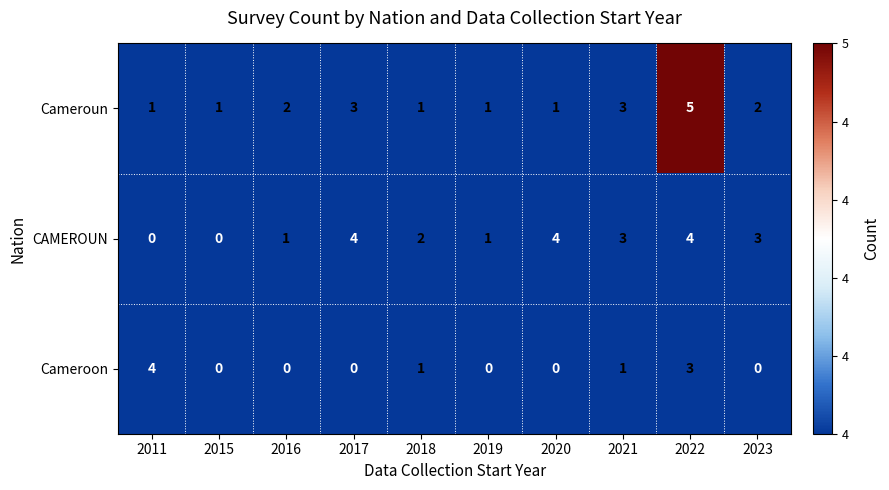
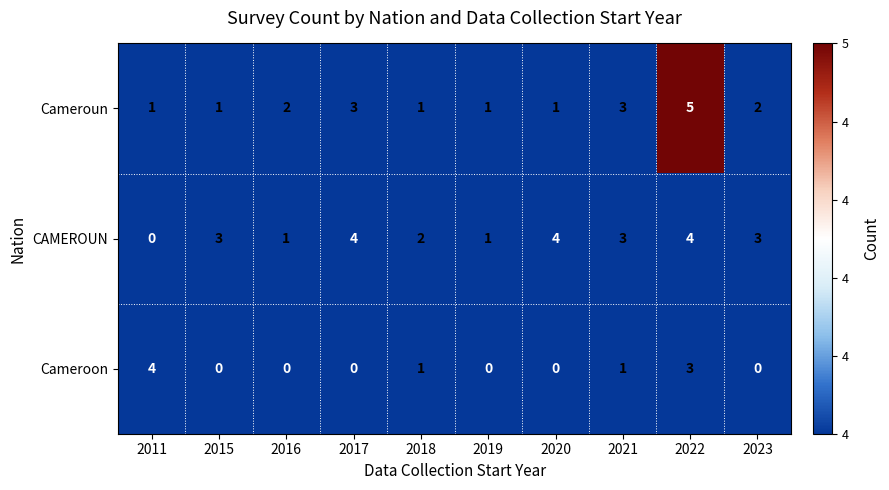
  {
    "Cameroun": {
      "2011": 1,
      "2015": 1,
      "2016": 2,
      "2017": 3,
      "2018": 1,
      "2019": 1,
      "2020": 1,
      "2021": 3,
      "2022": 5,
      "2023": 2
    },
    "CAMEROUN": {
      "2011": 0,
-     "2015": 0,
+     "2015": 3,
      "2016": 1,
      "2017": 4,
      "2018": 2,
      "2019": 1,
      "2020": 4,
      "2021": 3,
      "2022": 4,
      "2023": 3
    },
    "Cameroon": {
      "2011": 4,
      "2015": 0,
      "2016": 0,
      "2017": 0,
      "2018": 1,
      "2019": 0,
      "2020": 0,
      "2021": 1,
      "2022": 3,
      "2023": 0
    }
  }
